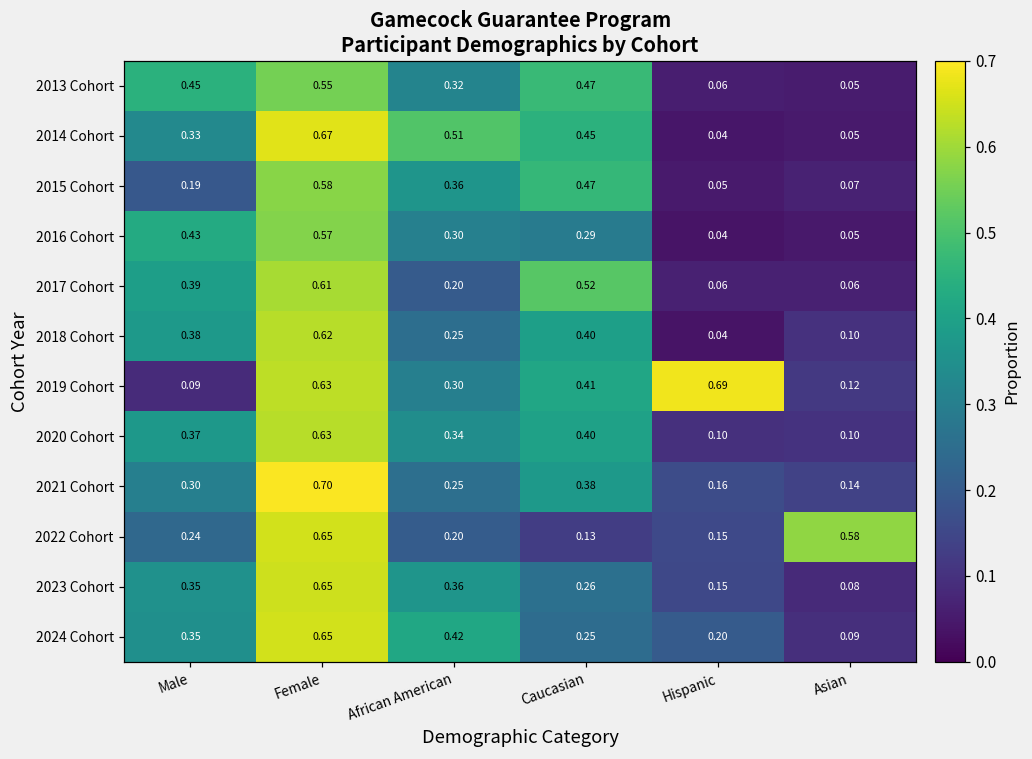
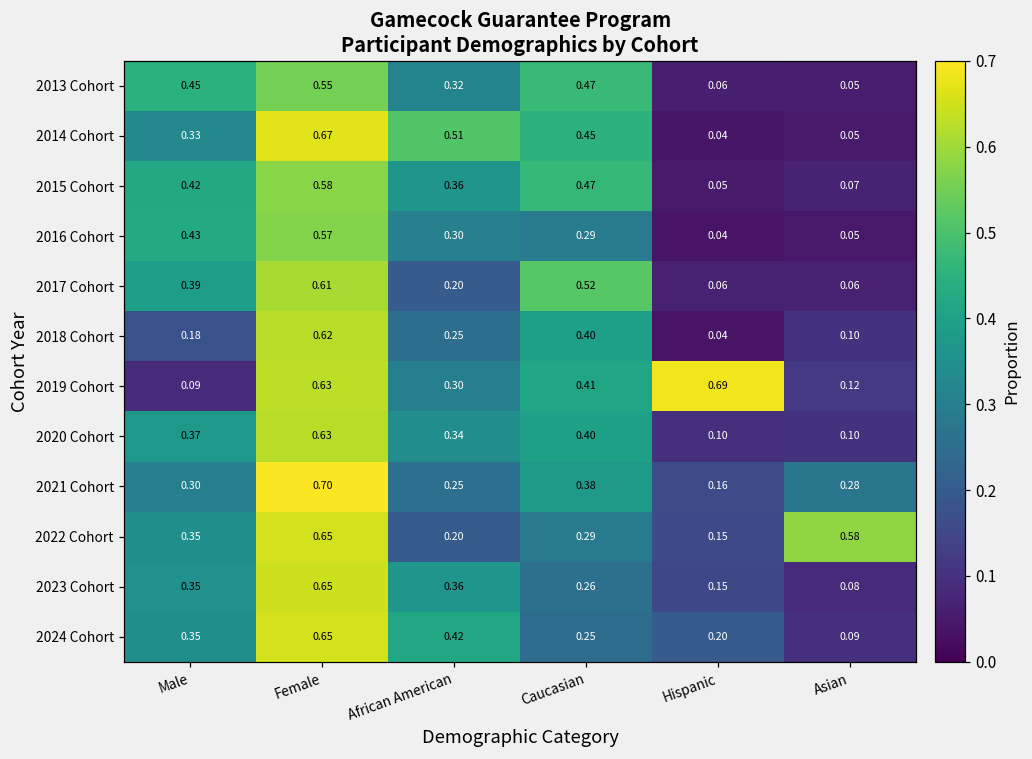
  {
    "2013 Cohort": {
      "Male": 0.45,
      "Female": 0.55,
      "African American": 0.32,
      "Caucasian": 0.47,
      "Hispanic": 0.06,
      "Asian": 0.05
    },
    "2014 Cohort": {
      "Male": 0.33,
      "Female": 0.67,
      "African American": 0.51,
      "Caucasian": 0.45,
      "Hispanic": 0.04,
      "Asian": 0.05
    },
    "2015 Cohort": {
-     "Male": 0.19,
+     "Male": 0.42,
      "Female": 0.58,
      "African American": 0.36,
      "Caucasian": 0.47,
      "Hispanic": 0.05,
      "Asian": 0.07
    },
    "2016 Cohort": {
      "Male": 0.43,
      "Female": 0.57,
      "African American": 0.30,
      "Caucasian": 0.29,
      "Hispanic": 0.04,
      "Asian": 0.05
    },
    "2017 Cohort": {
      "Male": 0.39,
      "Female": 0.61,
      "African American": 0.20,
      "Caucasian": 0.52,
      "Hispanic": 0.06,
      "Asian": 0.06
    },
    "2018 Cohort": {
-     "Male": 0.38,
+     "Male": 0.18,
      "Female": 0.62,
      "African American": 0.25,
      "Caucasian": 0.40,
      "Hispanic": 0.04,
      "Asian": 0.10
    },
    "2019 Cohort": {
      "Male": 0.09,
      "Female": 0.63,
      "African American": 0.30,
      "Caucasian": 0.41,
      "Hispanic": 0.69,
      "Asian": 0.12
    },
    "2020 Cohort": {
      "Male": 0.37,
      "Female": 0.63,
      "African American": 0.34,
      "Caucasian": 0.40,
      "Hispanic": 0.10,
      "Asian": 0.10
    },
    "2021 Cohort": {
      "Male": 0.30,
      "Female": 0.70,
      "African American": 0.25,
      "Caucasian": 0.38,
      "Hispanic": 0.16,
-     "Asian": 0.14
+     "Asian": 0.28
    },
    "2022 Cohort": {
-     "Male": 0.24,
+     "Male": 0.35,
      "Female": 0.65,
      "African American": 0.20,
-     "Caucasian": 0.13,
+     "Caucasian": 0.29,
      "Hispanic": 0.15,
      "Asian": 0.58
    },
    "2023 Cohort": {
      "Male": 0.35,
      "Female": 0.65,
      "African American": 0.36,
      "Caucasian": 0.26,
      "Hispanic": 0.15,
      "Asian": 0.08
    },
    "2024 Cohort": {
      "Male": 0.35,
      "Female": 0.65,
      "African American": 0.42,
      "Caucasian": 0.25,
      "Hispanic": 0.20,
      "Asian": 0.09
    }
  }
